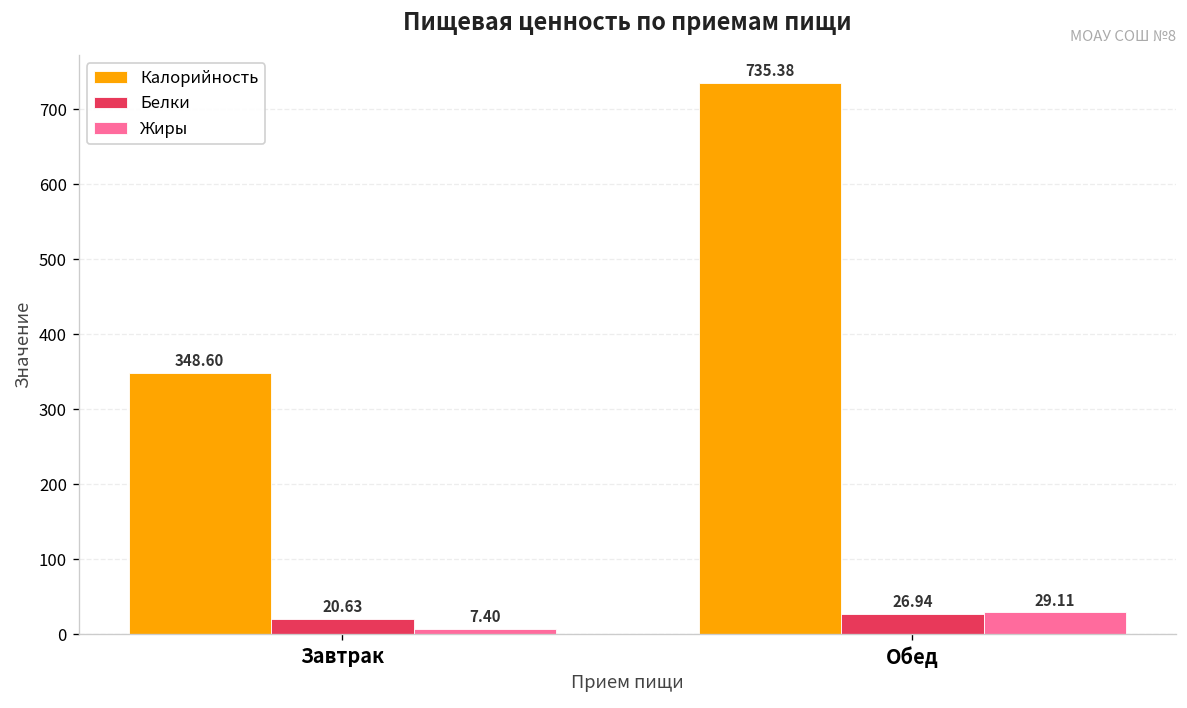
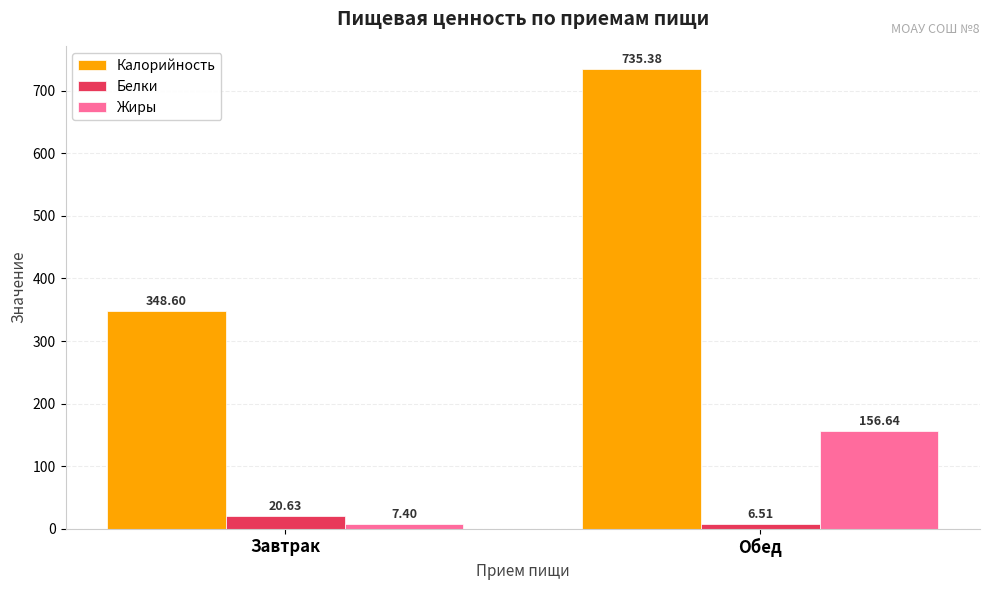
  {
    "Калорийность": {
      "Завтрак": 348.60,
      "Обед": 735.38
    },
    "Белки": {
      "Завтрак": 20.63,
-     "Обед": 26.94
+     "Обед": 6.51
    },
    "Жиры": {
      "Завтрак": 7.40,
-     "Обед": 29.11
+     "Обед": 156.64
    }
  }
